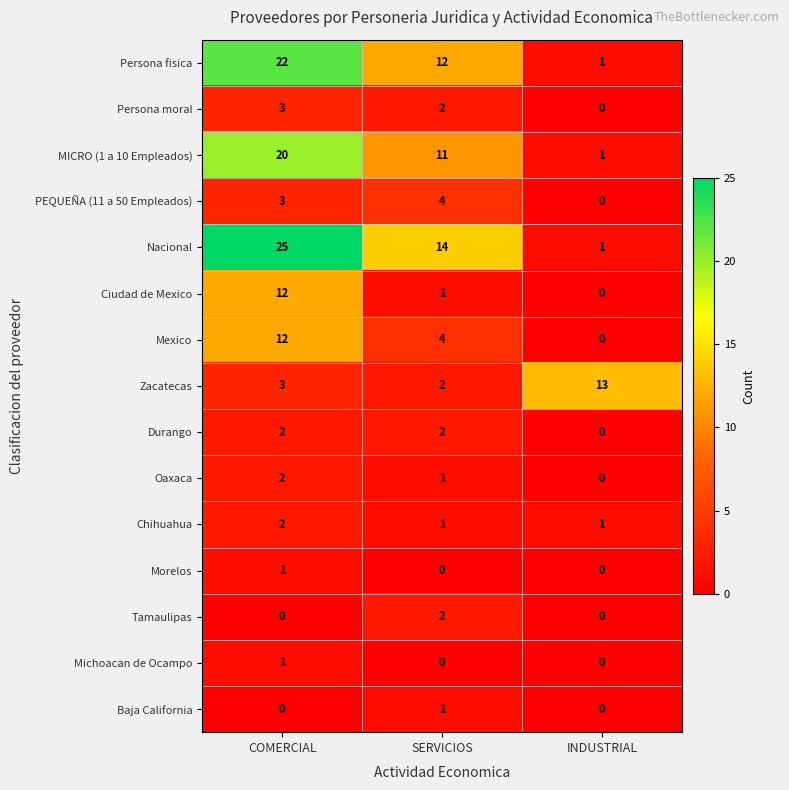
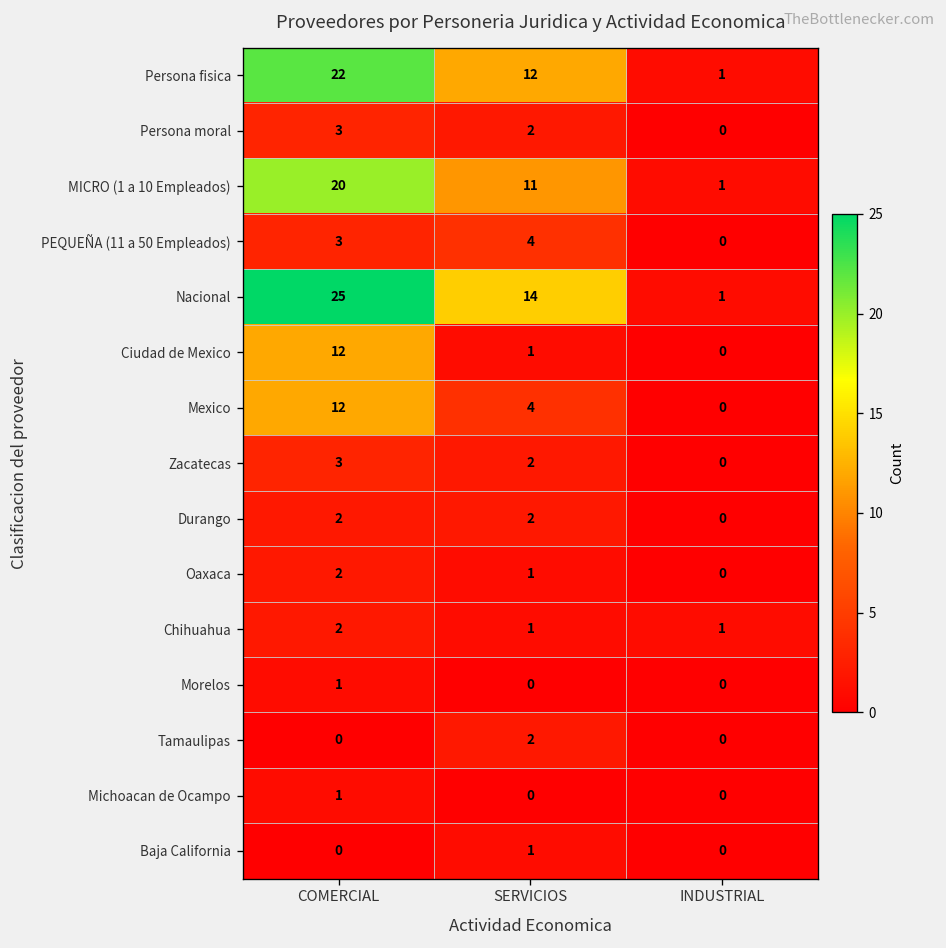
  {
    "Persona fisica": {
      "COMERCIAL": 22,
      "SERVICIOS": 12,
      "INDUSTRIAL": 1
    },
    "Persona moral": {
      "COMERCIAL": 3,
      "SERVICIOS": 2,
      "INDUSTRIAL": 0
    },
    "MICRO (1 a 10 Empleados)": {
      "COMERCIAL": 20,
      "SERVICIOS": 11,
      "INDUSTRIAL": 1
    },
    "PEQUEÑA (11 a 50 Empleados)": {
      "COMERCIAL": 3,
      "SERVICIOS": 4,
      "INDUSTRIAL": 0
    },
    "Nacional": {
      "COMERCIAL": 25,
      "SERVICIOS": 14,
      "INDUSTRIAL": 1
    },
    "Ciudad de Mexico": {
      "COMERCIAL": 12,
      "SERVICIOS": 1,
      "INDUSTRIAL": 0
    },
    "Mexico": {
      "COMERCIAL": 12,
      "SERVICIOS": 4,
      "INDUSTRIAL": 0
    },
    "Zacatecas": {
      "COMERCIAL": 3,
      "SERVICIOS": 2,
-     "INDUSTRIAL": 13
+     "INDUSTRIAL": 0
    },
    "Durango": {
      "COMERCIAL": 2,
      "SERVICIOS": 2,
      "INDUSTRIAL": 0
    },
    "Oaxaca": {
      "COMERCIAL": 2,
      "SERVICIOS": 1,
      "INDUSTRIAL": 0
    },
    "Chihuahua": {
      "COMERCIAL": 2,
      "SERVICIOS": 1,
      "INDUSTRIAL": 1
    },
    "Morelos": {
      "COMERCIAL": 1,
      "SERVICIOS": 0,
      "INDUSTRIAL": 0
    },
    "Tamaulipas": {
      "COMERCIAL": 0,
      "SERVICIOS": 2,
      "INDUSTRIAL": 0
    },
    "Michoacan de Ocampo": {
      "COMERCIAL": 1,
      "SERVICIOS": 0,
      "INDUSTRIAL": 0
    },
    "Baja California": {
      "COMERCIAL": 0,
      "SERVICIOS": 1,
      "INDUSTRIAL": 0
    }
  }
